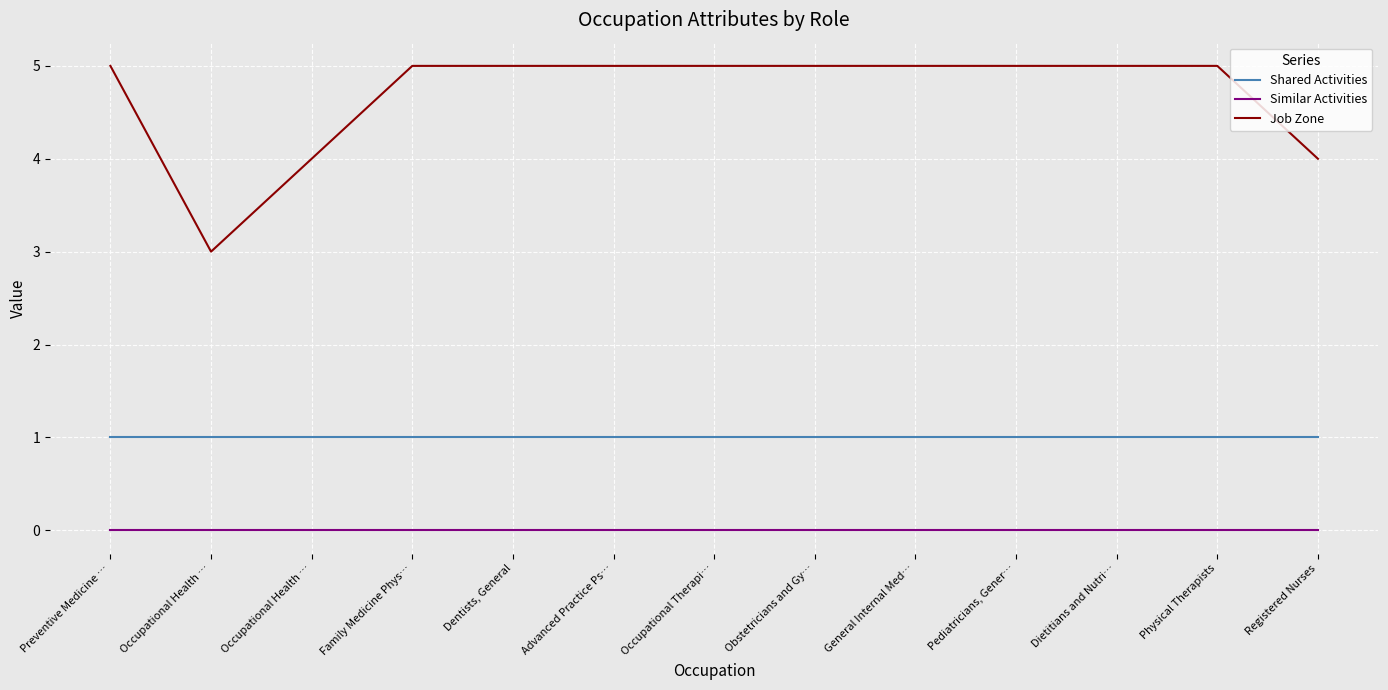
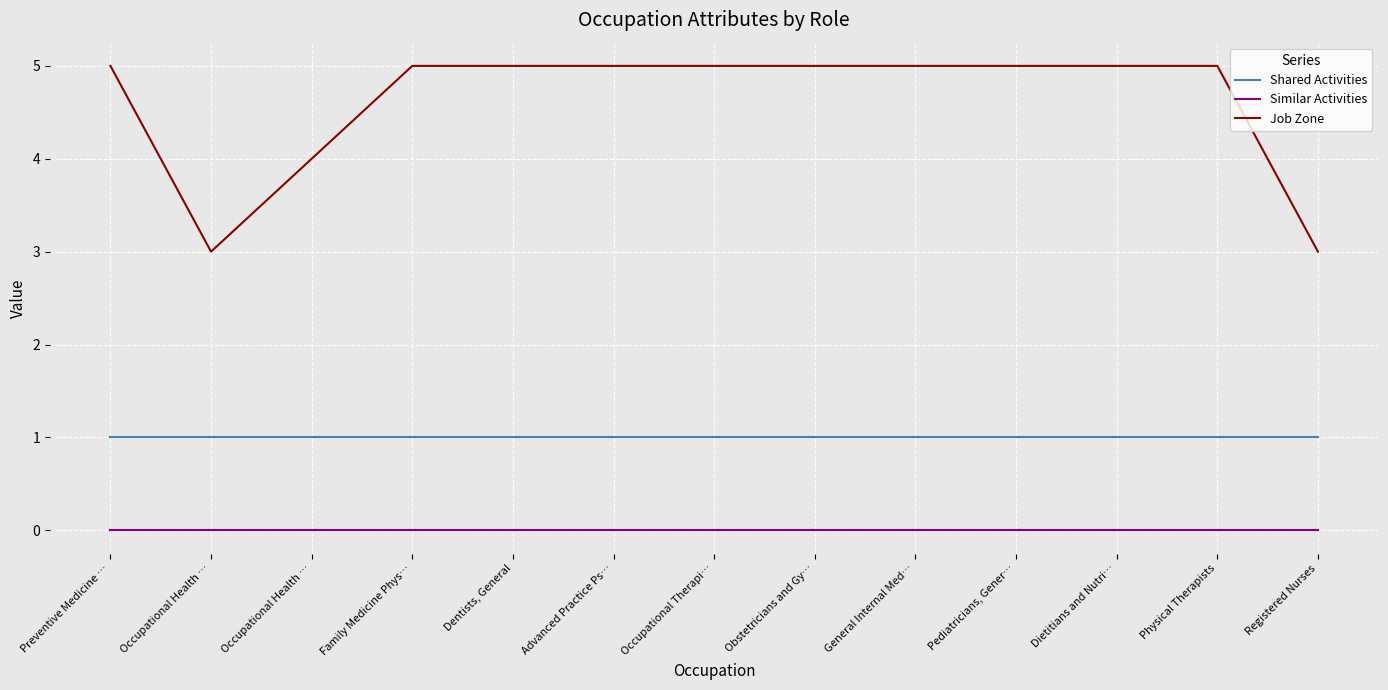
  {
    "Shared Activities": {
      "Preventive Medicine …": 1,
      "Family Medicine Phys…": 1,
      "Dentists, General": 1,
      "Advanced Practice Ps…": 1,
      "Occupational Therapi…": 1,
      "Obstetricians and Gy…": 1,
      "General Internal Med…": 1,
      "Pediatricians, Gener…": 1,
      "Dietitians and Nutri…": 1,
      "Physical Therapists": 1,
      "Registered Nurses": 1
    },
    "Similar Activities": {
      "Preventive Medicine …": 0,
      "Family Medicine Phys…": 0,
      "Dentists, General": 0,
      "Advanced Practice Ps…": 0,
      "Occupational Therapi…": 0,
      "Obstetricians and Gy…": 0,
      "General Internal Med…": 0,
      "Pediatricians, Gener…": 0,
      "Dietitians and Nutri…": 0,
      "Physical Therapists": 0,
      "Registered Nurses": 0
    },
    "Job Zone": {
      "Preventive Medicine …": 5,
      "Family Medicine Phys…": 5,
      "Dentists, General": 5,
      "Advanced Practice Ps…": 5,
      "Occupational Therapi…": 5,
      "Obstetricians and Gy…": 5,
      "General Internal Med…": 5,
      "Pediatricians, Gener…": 5,
      "Dietitians and Nutri…": 5,
      "Physical Therapists": 5,
-     "Registered Nurses": 4
+     "Registered Nurses": 3
    }
  }
